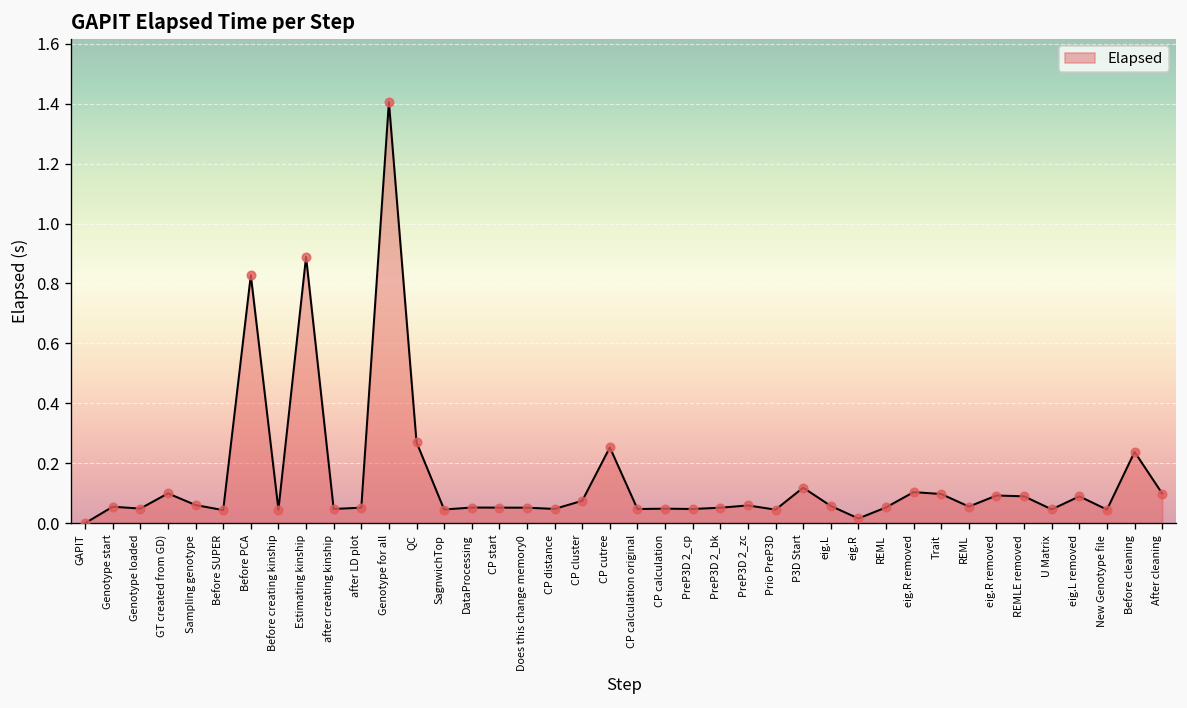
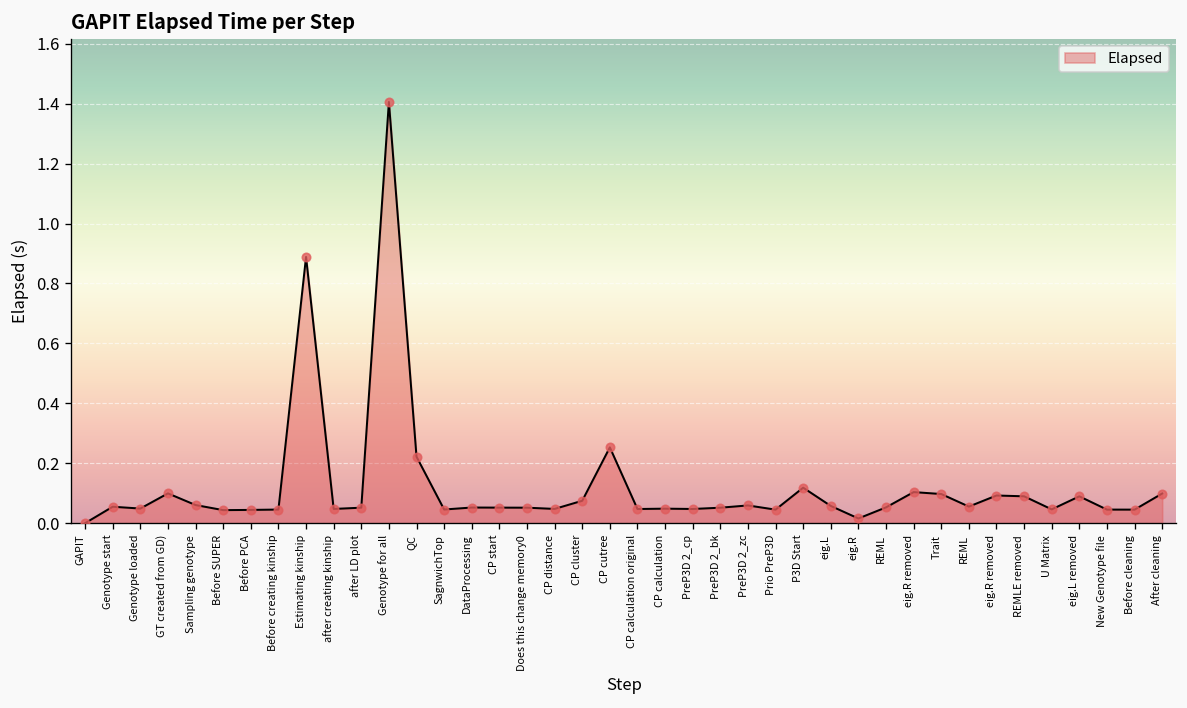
  {
    "GAPIT": 0.00,
    "Genotype start": 0.05,
    "Genotype loaded": 0.05,
    "GT created from GD)": 0.10,
    "Sampling genotype": 0.06,
    "Before SUPER": 0.04,
-   "Before PCA": 0.83,
+   "Before PCA": 0.04,
    "Before creating kinship": 0.05,
    "Estimating kinship": 0.89,
    "after creating kinship": 0.05,
    "after LD plot": 0.05,
    "Genotype for all": 1.41,
-   "QC": 0.27,
+   "QC": 0.22,
    "SagnwichTop": 0.05,
    "DataProcessing": 0.05,
    "CP start": 0.05,
    "Does this change memory0": 0.05,
    "CP distance": 0.05,
    "CP cluster": 0.07,
    "CP cutree": 0.25,
    "CP calculation original": 0.05,
    "CP calculation": 0.05,
    "PreP3D 2_cp": 0.05,
    "PreP3D 2_bk": 0.05,
    "PreP3D 2_zc": 0.06,
    "Prio PreP3D": 0.05,
    "P3D Start": 0.12,
    "eig.L": 0.06,
    "eig.R": 0.02,
    "Trait": 0.10,
    "REMLE removed": 0.09,
    "U Matrix": 0.05,
    "eig.L removed": 0.09,
    "New Genotype file": 0.05,
-   "Before cleaning": 0.24,
+   "Before cleaning": 0.05,
    "After cleaning": 0.10
  }
